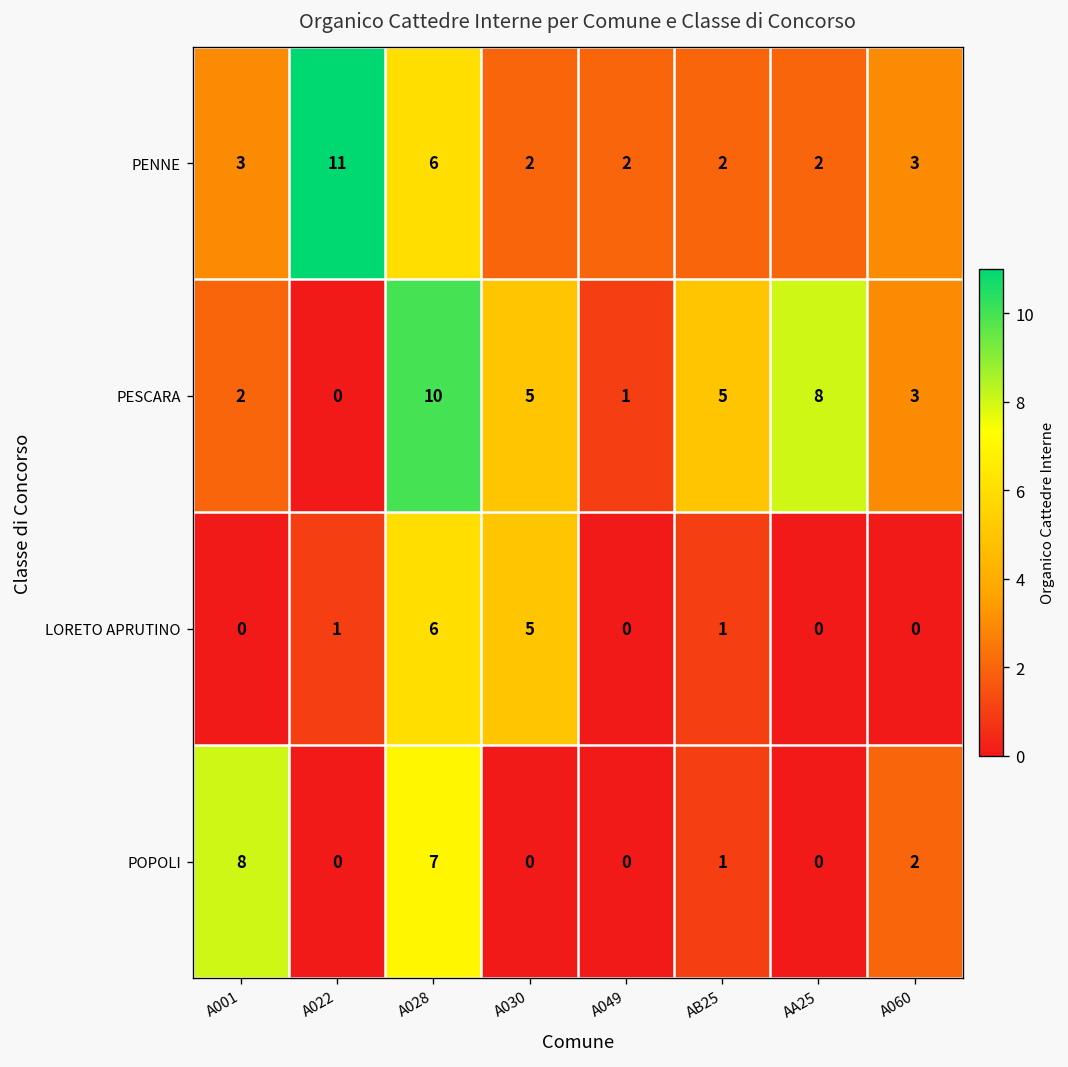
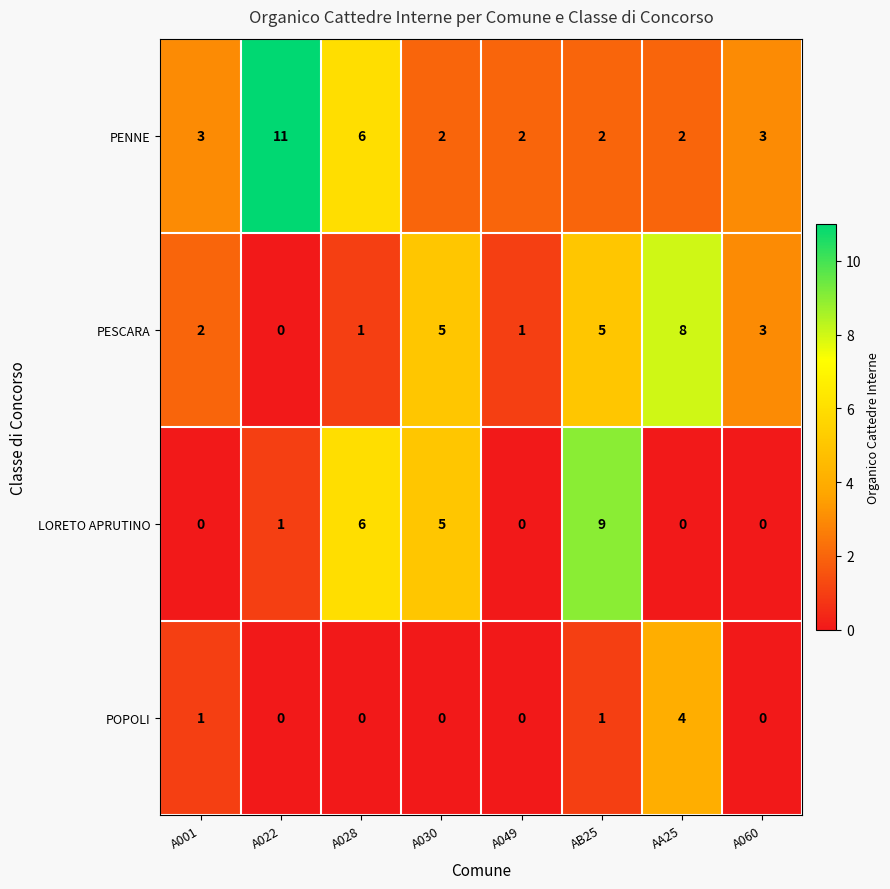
  {
    "PENNE": {
      "A001": 3,
      "A022": 11,
      "A028": 6,
      "A030": 2,
      "A049": 2,
      "AB25": 2,
      "AA25": 2,
      "A060": 3
    },
    "PESCARA": {
      "A001": 2,
      "A022": 0,
-     "A028": 10,
+     "A028": 1,
      "A030": 5,
      "A049": 1,
      "AB25": 5,
      "AA25": 8,
      "A060": 3
    },
    "LORETO APRUTINO": {
      "A001": 0,
      "A022": 1,
      "A028": 6,
      "A030": 5,
      "A049": 0,
-     "AB25": 1,
+     "AB25": 9,
      "AA25": 0,
      "A060": 0
    },
    "POPOLI": {
-     "A001": 8,
+     "A001": 1,
      "A022": 0,
-     "A028": 7,
+     "A028": 0,
      "A030": 0,
      "A049": 0,
      "AB25": 1,
-     "AA25": 0,
-     "A060": 2
+     "AA25": 4,
+     "A060": 0
    }
  }
